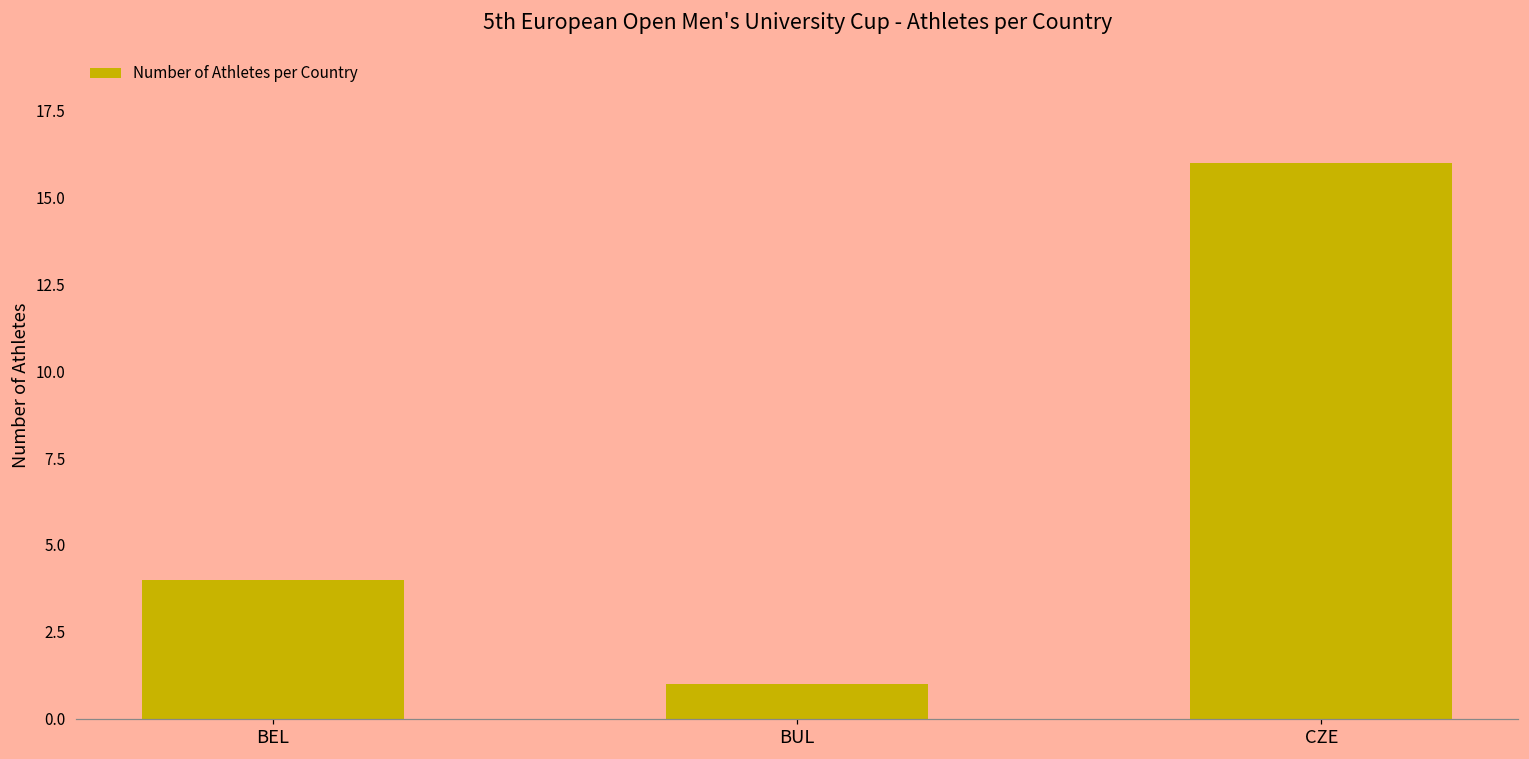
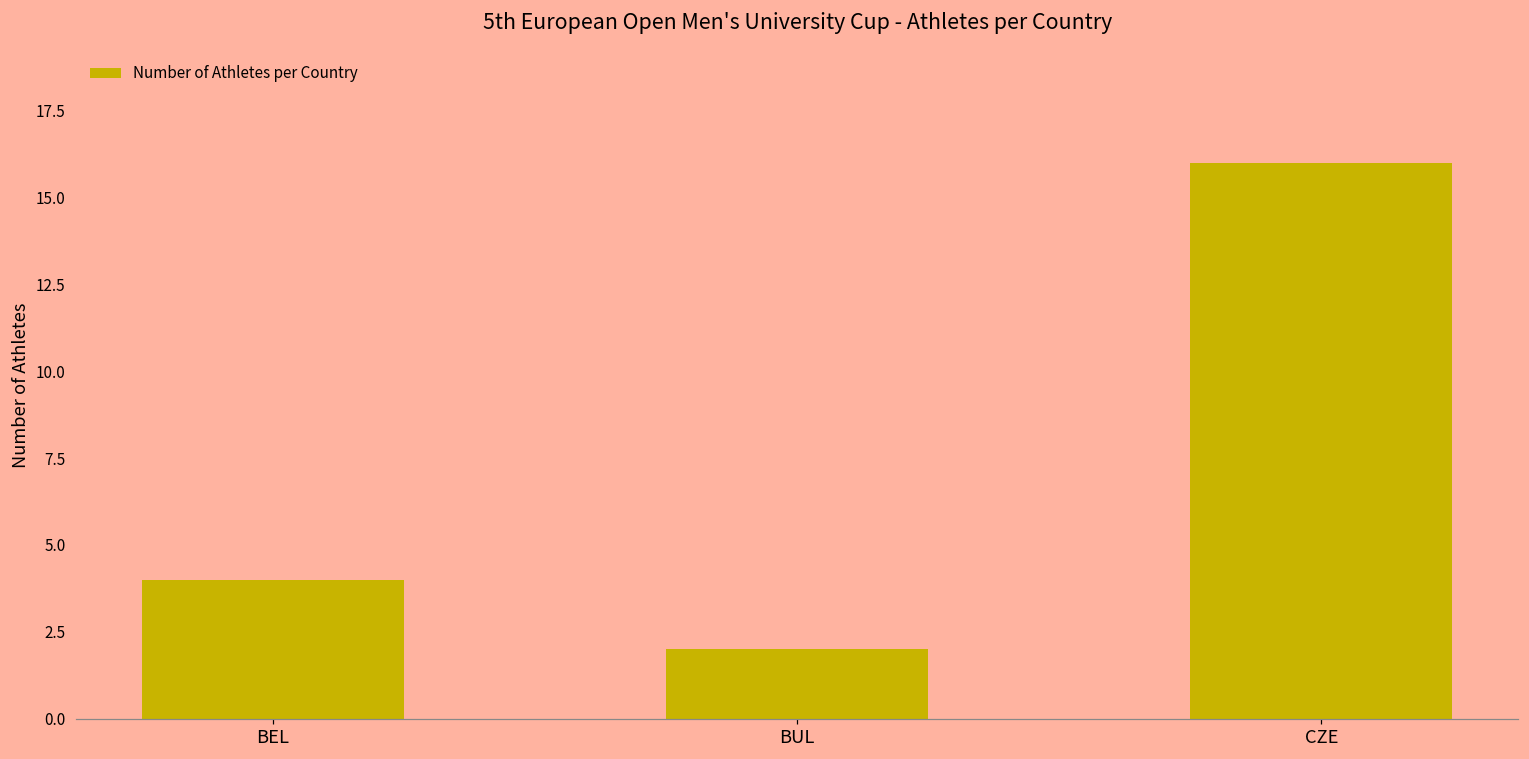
  {
    "BEL": 4,
-   "BUL": 1,
+   "BUL": 2,
    "CZE": 16
  }
